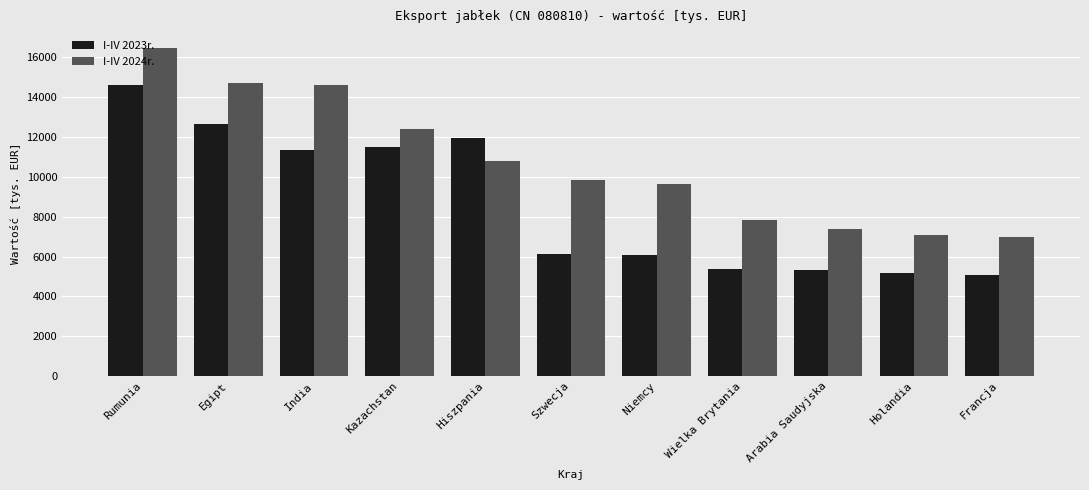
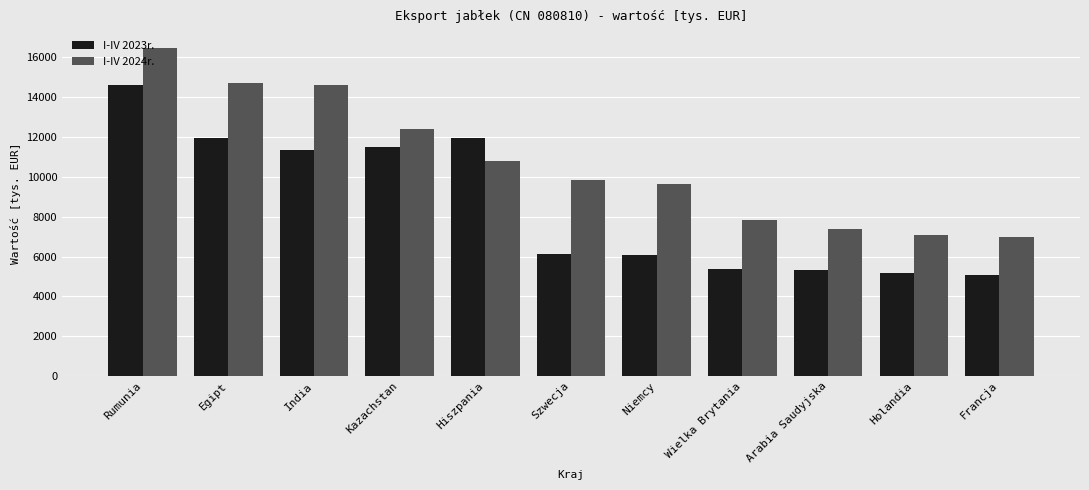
  {
    "I-IV 2023r.": {
      "Rumunia": 14600,
-     "Egipt": 12600,
+     "Egipt": 11900,
      "India": 11400,
      "Kazachstan": 11500,
      "Hiszpania": 11900,
      "Szwecja": 6100,
      "Niemcy": 6100,
      "Wielka Brytania": 5400,
      "Arabia Saudyjska": 5300,
      "Holandia": 5200,
      "Francja": 5100
    },
    "I-IV 2024r.": {
      "Rumunia": 16500,
      "Egipt": 14700,
      "India": 14600,
      "Kazachstan": 12400,
      "Hiszpania": 10800,
      "Szwecja": 9900,
      "Niemcy": 9600,
      "Wielka Brytania": 7800,
      "Arabia Saudyjska": 7400,
      "Holandia": 7100,
      "Francja": 7000
    }
  }
